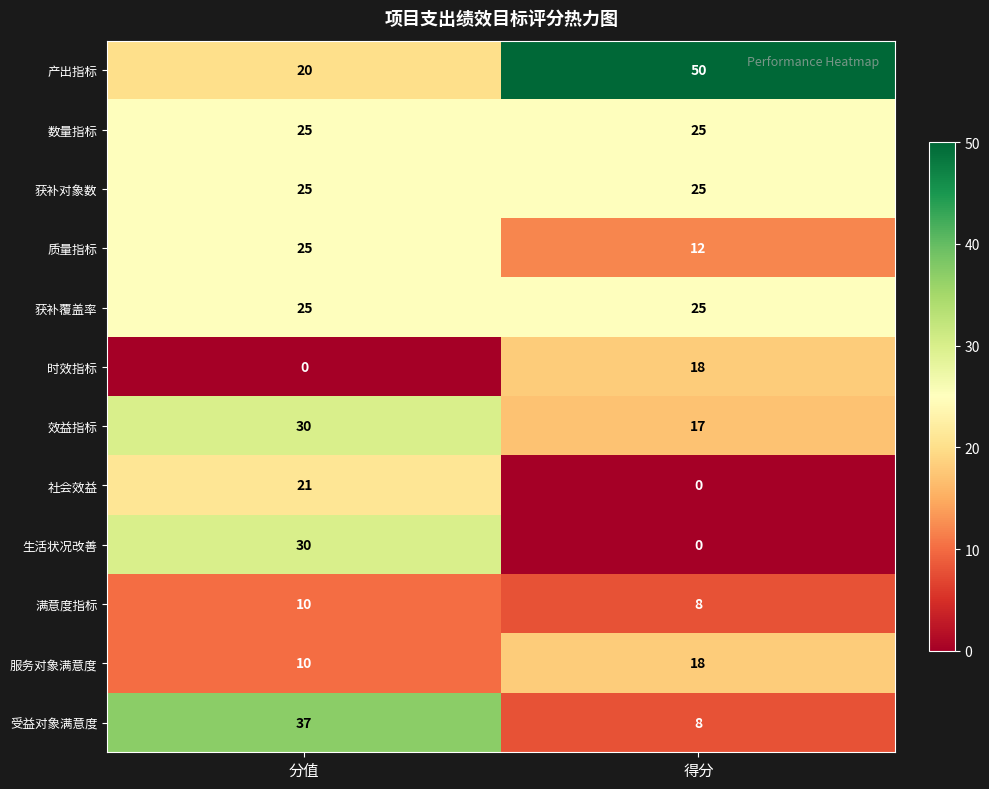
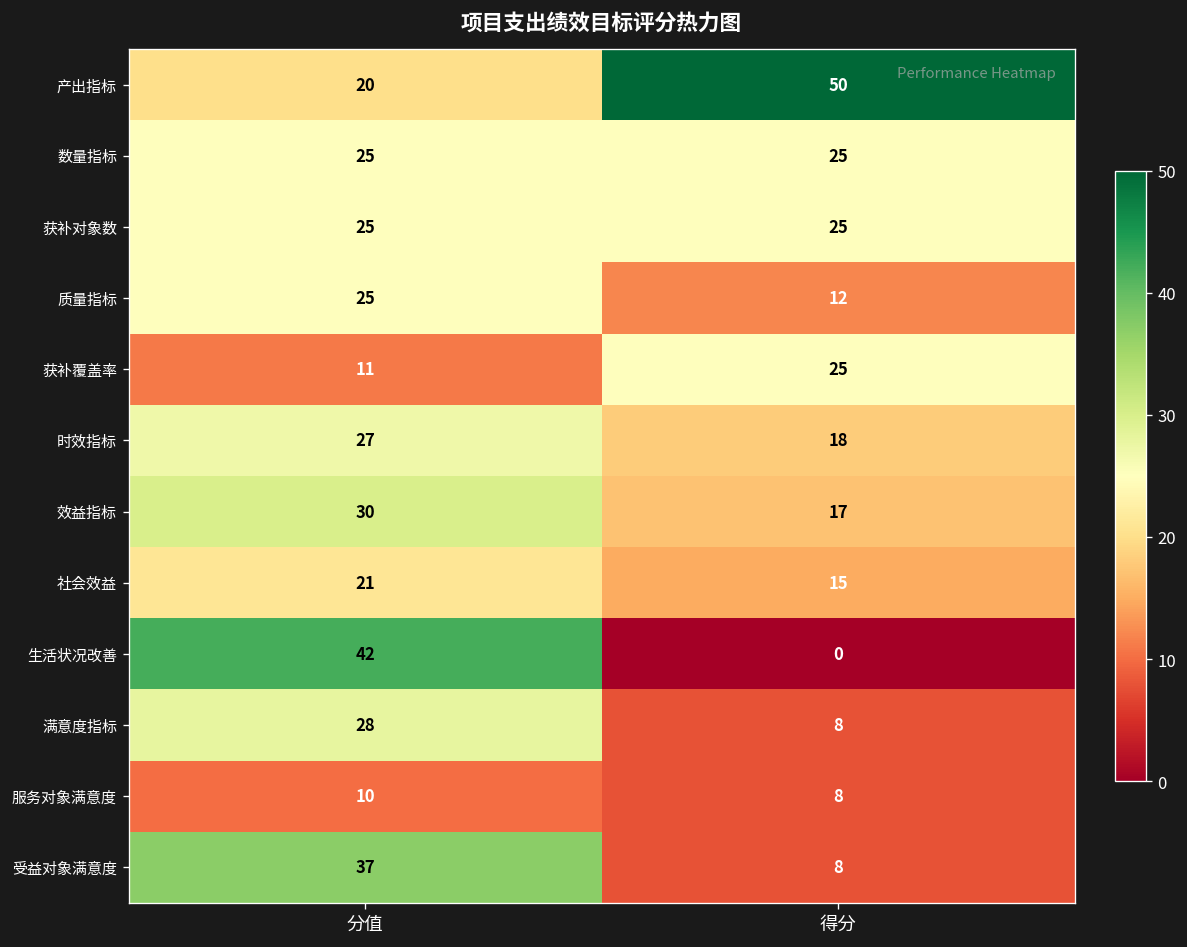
  {
    "产出指标": {
      "分值": 20
    },
    "数量指标": {
      "分值": 25,
      "得分": 25
    },
    "获补对象数": {
      "分值": 25,
      "得分": 25
    },
    "质量指标": {
      "分值": 25,
      "得分": 12
    },
    "获补覆盖率": {
-     "分值": 25,
+     "分值": 11,
      "得分": 25
    },
    "时效指标": {
-     "分值": 0,
+     "分值": 27,
      "得分": 18
    },
    "效益指标": {
      "分值": 30,
      "得分": 17
    },
    "社会效益": {
      "分值": 21,
-     "得分": 0
+     "得分": 15
    },
    "生活状况改善": {
-     "分值": 30,
+     "分值": 42,
      "得分": 0
    },
    "满意度指标": {
-     "分值": 10,
+     "分值": 28,
      "得分": 8
    },
    "服务对象满意度": {
      "分值": 10,
-     "得分": 18
+     "得分": 8
    },
    "受益对象满意度": {
      "分值": 37,
      "得分": 8
    }
  }
